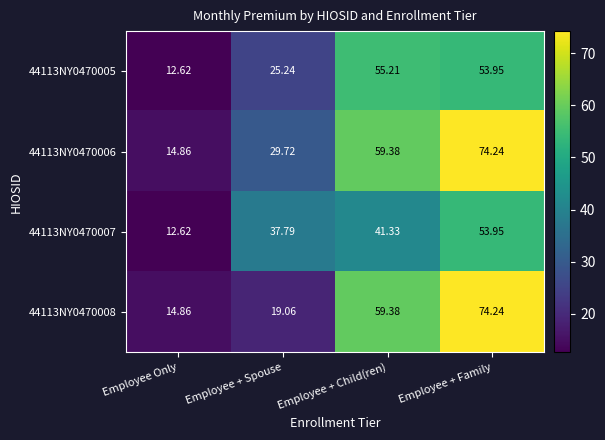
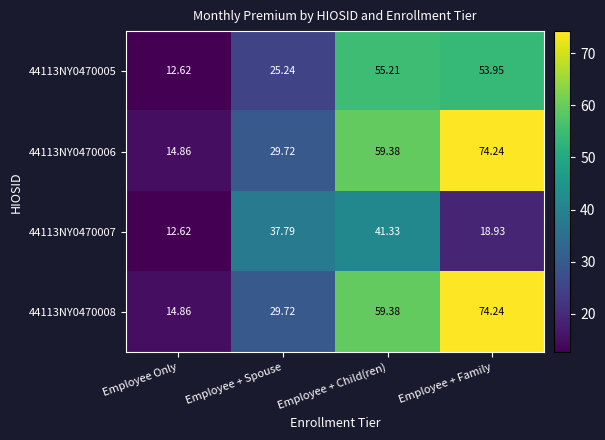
  {
    "44113NY0470005": {
      "Employee Only": 12.62,
      "Employee + Spouse": 25.24,
      "Employee + Child(ren)": 55.21,
      "Employee + Family": 53.95
    },
    "44113NY0470006": {
      "Employee Only": 14.86,
      "Employee + Spouse": 29.72,
      "Employee + Child(ren)": 59.38,
      "Employee + Family": 74.24
    },
    "44113NY0470007": {
      "Employee Only": 12.62,
      "Employee + Spouse": 37.79,
      "Employee + Child(ren)": 41.33,
-     "Employee + Family": 53.95
+     "Employee + Family": 18.93
    },
    "44113NY0470008": {
      "Employee Only": 14.86,
-     "Employee + Spouse": 19.06,
+     "Employee + Spouse": 29.72,
      "Employee + Child(ren)": 59.38,
      "Employee + Family": 74.24
    }
  }
